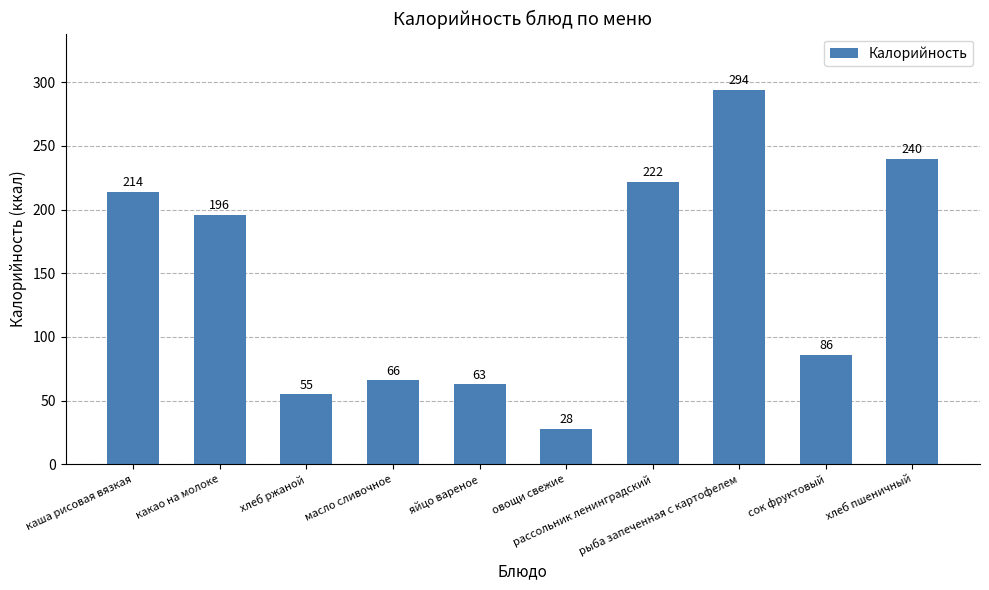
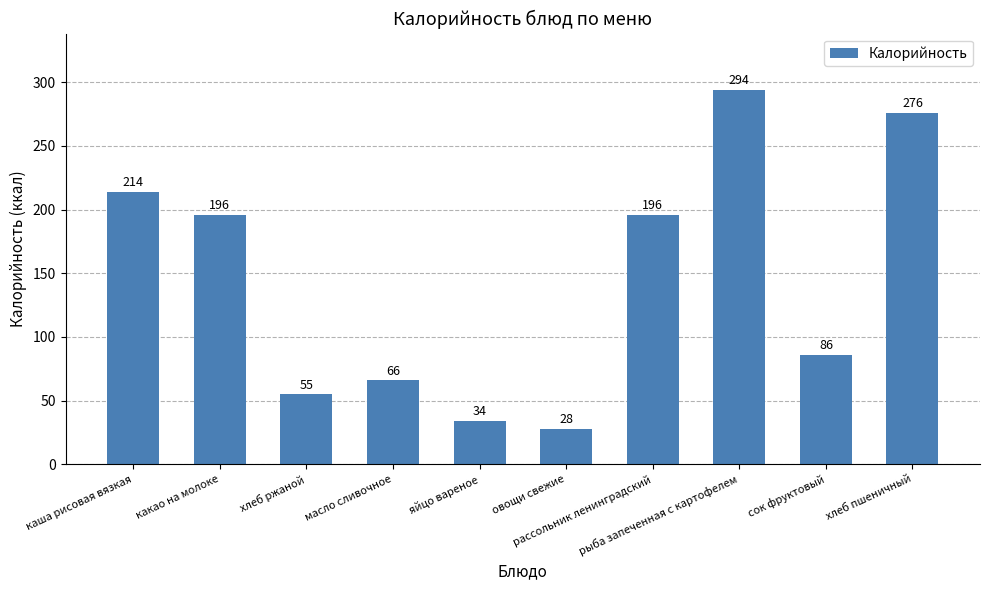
  {
    "каша рисовая вязкая": 214,
    "какао на молоке": 196,
    "хлеб ржаной": 55,
    "масло сливочное": 66,
-   "яйцо вареное": 63,
+   "яйцо вареное": 34,
    "овощи свежие": 28,
-   "рассольник ленинградский": 222,
+   "рассольник ленинградский": 196,
    "рыба запеченная с картофелем": 294,
    "сок фруктовый": 86,
-   "хлеб пшеничный": 240
+   "хлеб пшеничный": 276
  }
